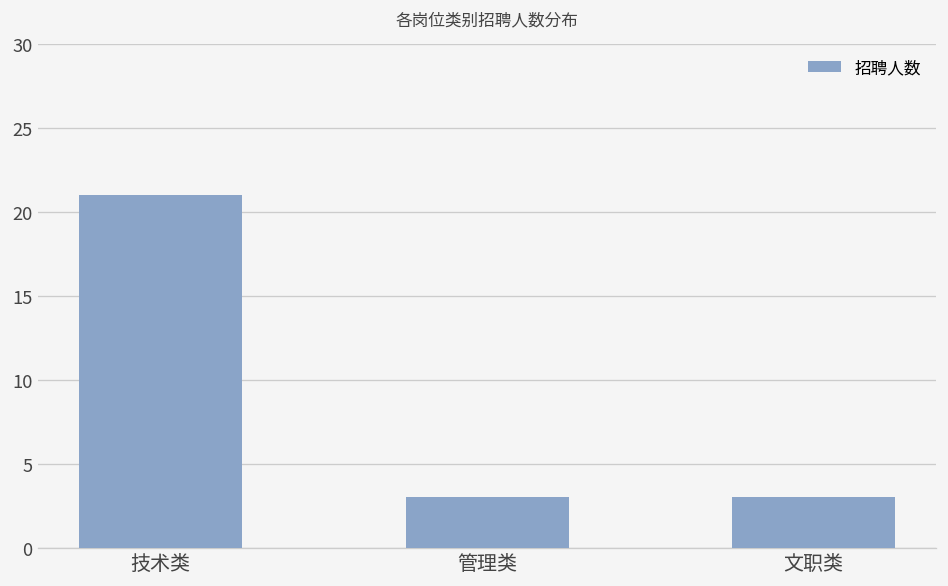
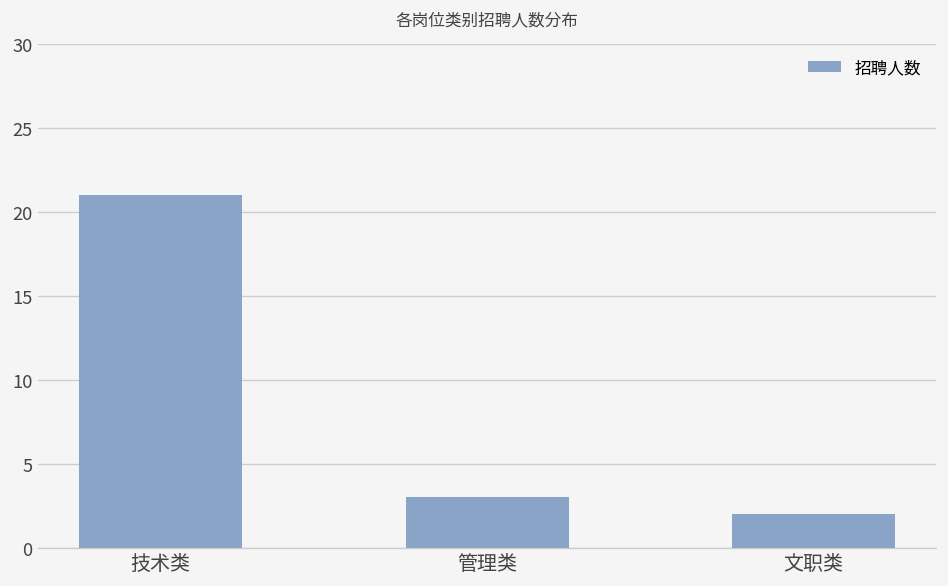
  {
    "技术类": 21,
    "管理类": 3,
-   "文职类": 3
+   "文职类": 2
  }
